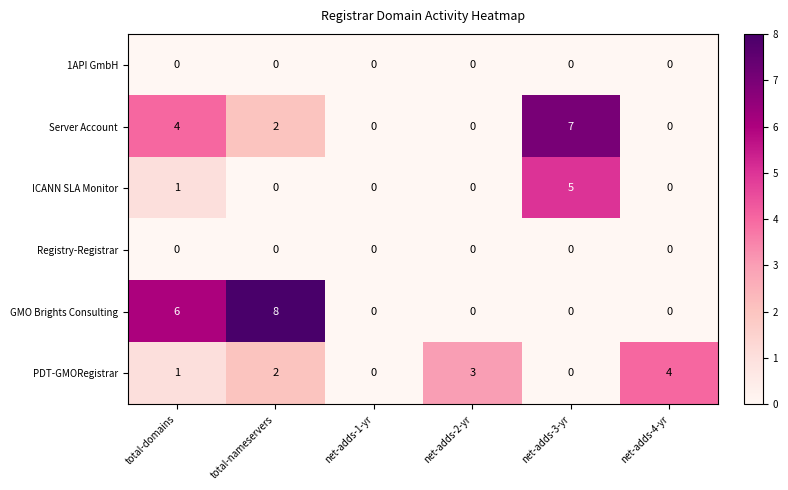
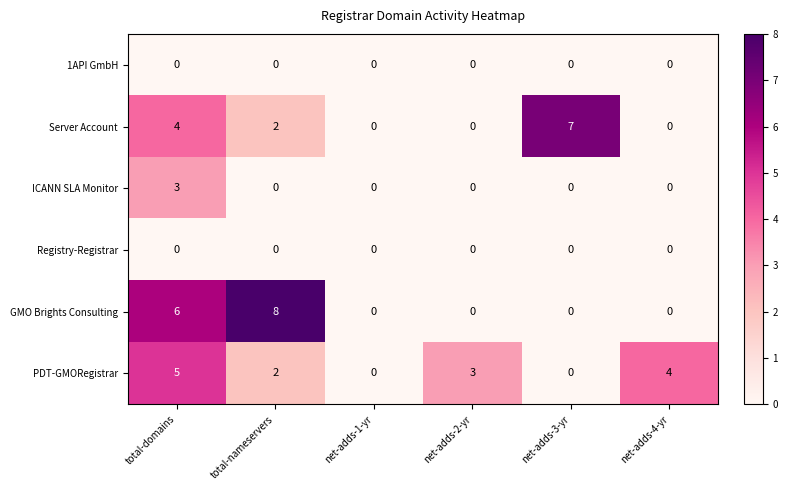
  {
    "1API GmbH": {
      "total-domains": 0,
      "total-nameservers": 0,
      "net-adds-1-yr": 0,
      "net-adds-2-yr": 0,
      "net-adds-3-yr": 0,
      "net-adds-4-yr": 0
    },
    "Server Account": {
      "total-domains": 4,
      "total-nameservers": 2,
      "net-adds-1-yr": 0,
      "net-adds-2-yr": 0,
      "net-adds-3-yr": 7,
      "net-adds-4-yr": 0
    },
    "ICANN SLA Monitor": {
-     "total-domains": 1,
+     "total-domains": 3,
      "total-nameservers": 0,
      "net-adds-1-yr": 0,
      "net-adds-2-yr": 0,
-     "net-adds-3-yr": 5,
+     "net-adds-3-yr": 0,
      "net-adds-4-yr": 0
    },
    "Registry-Registrar": {
      "total-domains": 0,
      "total-nameservers": 0,
      "net-adds-1-yr": 0,
      "net-adds-2-yr": 0,
      "net-adds-3-yr": 0,
      "net-adds-4-yr": 0
    },
    "GMO Brights Consulting": {
      "total-domains": 6,
      "total-nameservers": 8,
      "net-adds-1-yr": 0,
      "net-adds-2-yr": 0,
      "net-adds-3-yr": 0,
      "net-adds-4-yr": 0
    },
    "PDT-GMORegistrar": {
-     "total-domains": 1,
+     "total-domains": 5,
      "total-nameservers": 2,
      "net-adds-1-yr": 0,
      "net-adds-2-yr": 3,
      "net-adds-3-yr": 0,
      "net-adds-4-yr": 4
    }
  }
